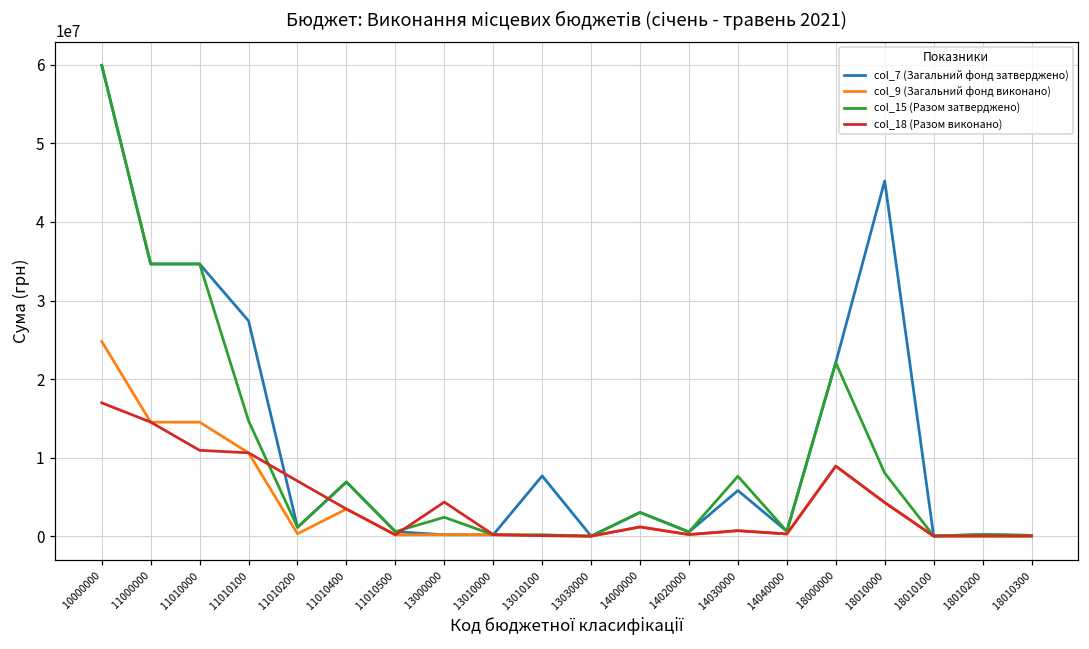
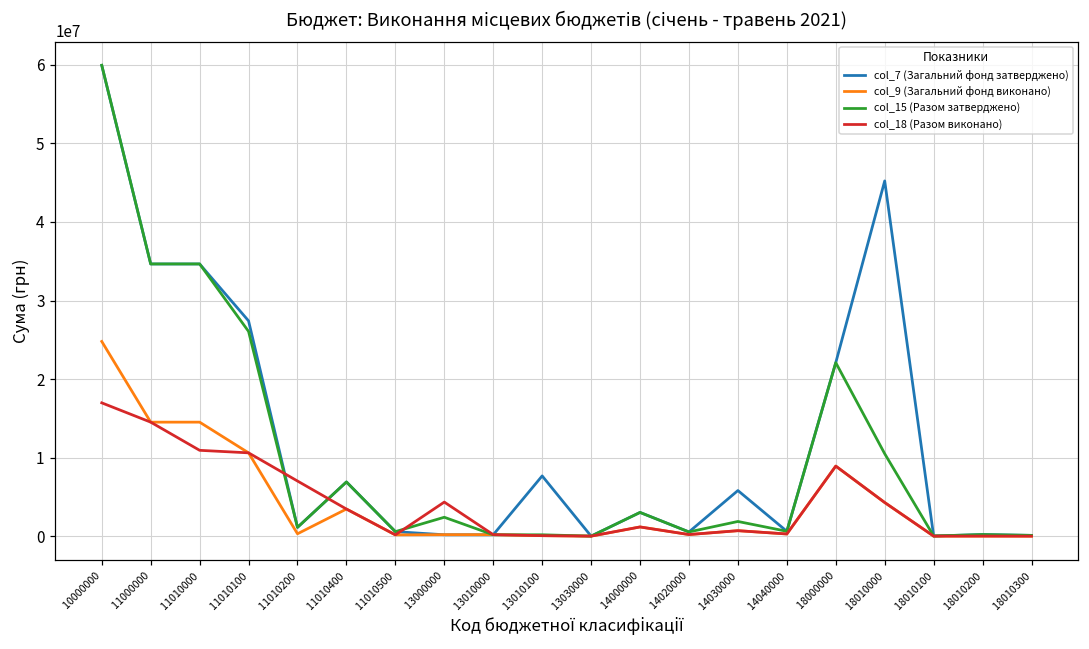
  {
    "col_7 (Загальний фонд затверджено)": {
      "11010100": 27000000,
      "13010100": 8000000,
      "14030000": 6000000,
      "18010000": 45000000
    },
    "col_9 (Загальний фонд виконано)": {
      "10000000": 25000000,
      "11010000": 15000000,
      "11010200": 0
    },
    "col_15 (Разом затверджено)": {
-     "11010100": 15000000,
+     "11010100": 26000000,
      "13000000": 2000000,
-     "14030000": 8000000,
-     "18010000": 8000000
+     "14030000": 2000000,
+     "18010000": 10000000
    },
    "col_18 (Разом виконано)": {
      "10000000": 17000000,
      "11010000": 11000000,
      "11010200": 7000000,
      "13000000": 4000000
    }
  }
